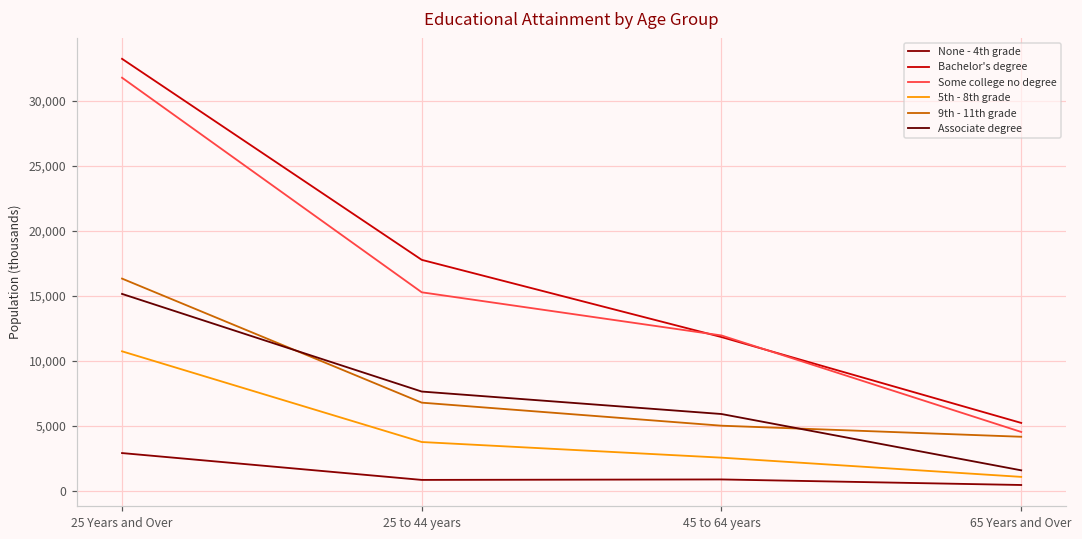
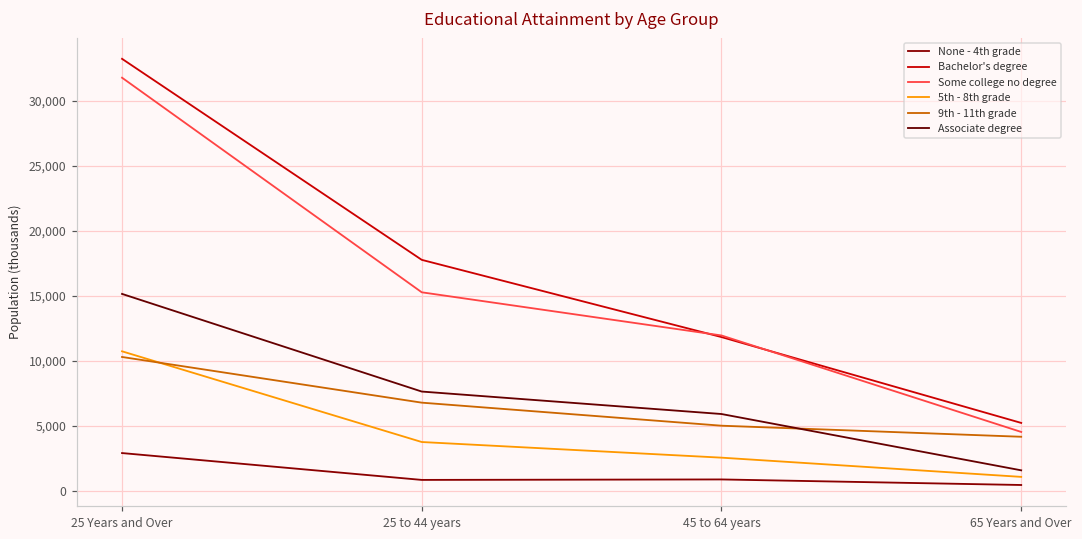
  {
    "Bachelor's degree": {
      "25 Years and Over": "33,200",
      "25 to 44 years": "17,800",
      "65 Years and Over": "5,200"
    },
    "Some college no degree": {
      "25 Years and Over": "31,800",
      "25 to 44 years": "15,300",
      "65 Years and Over": "4,500"
    },
    "5th - 8th grade": {
      "25 Years and Over": "10,700",
      "25 to 44 years": "3,800",
      "45 to 64 years": "2,600",
      "65 Years and Over": "1,100"
    },
    "9th - 11th grade": {
-     "25 Years and Over": "16,300",
+     "25 Years and Over": "10,300",
      "25 to 44 years": "6,800",
      "45 to 64 years": "5,000",
      "65 Years and Over": "4,200"
    }
  }
